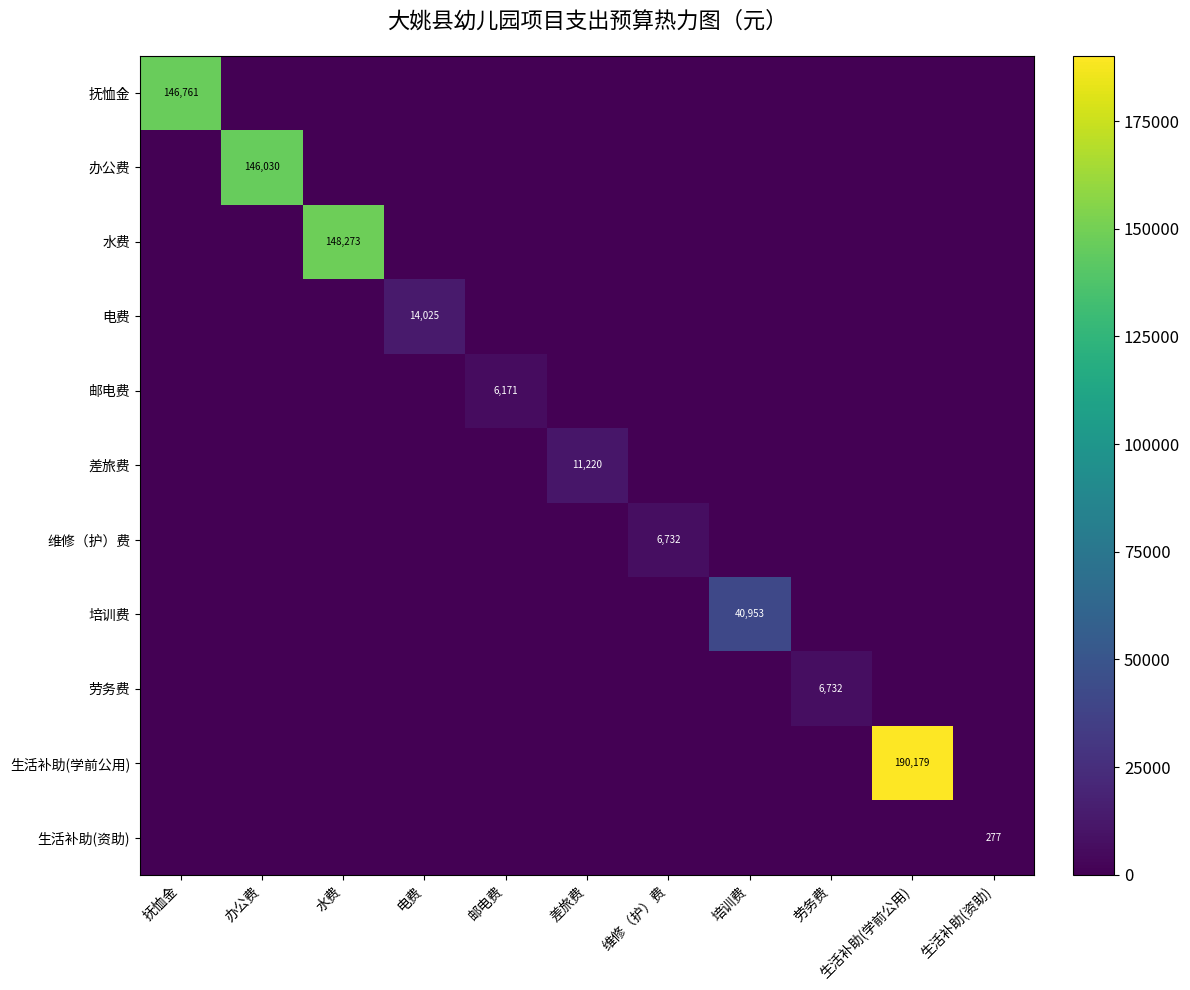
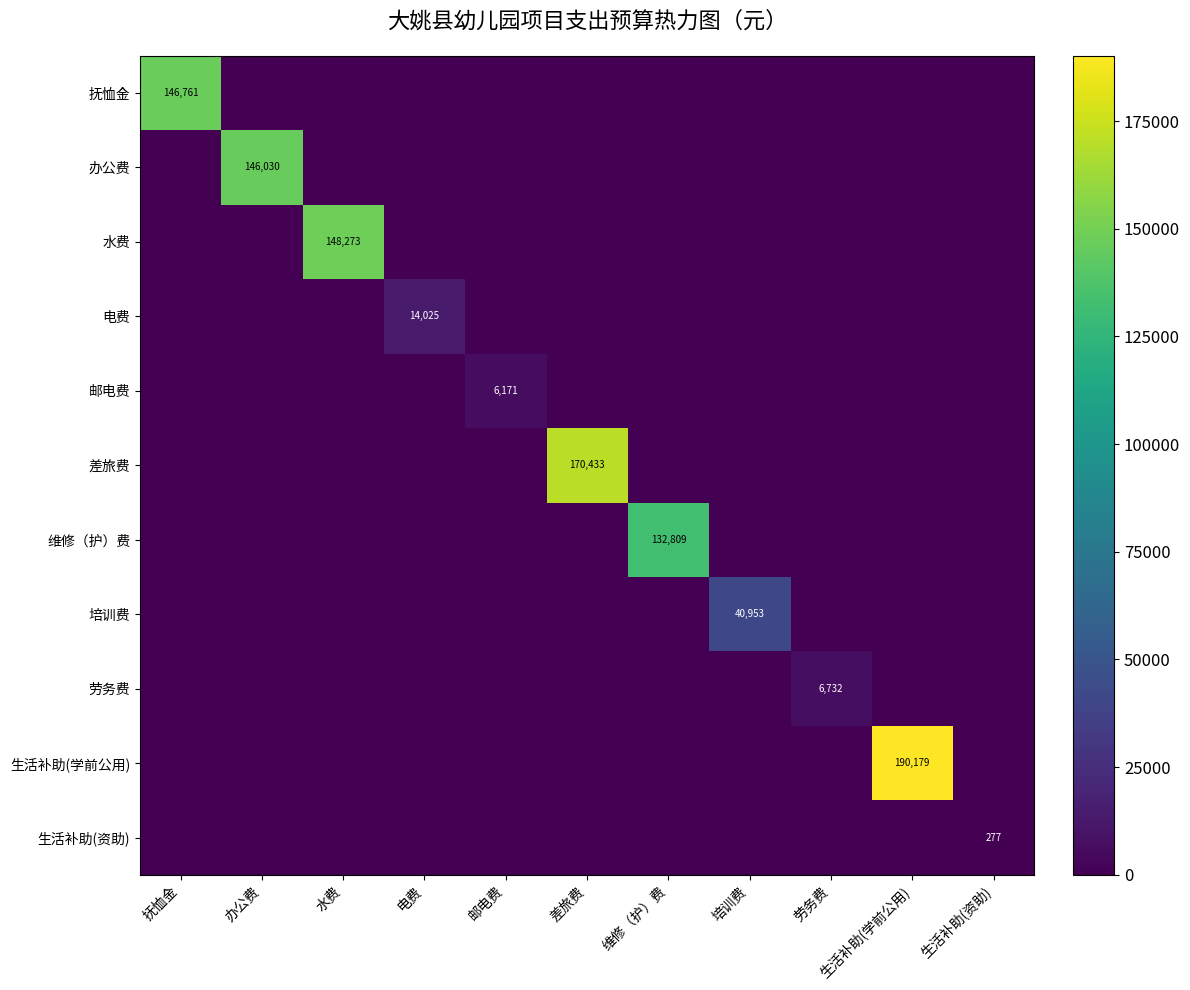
  {
    "抚恤金": {
      "抚恤金": "146,761"
    },
    "办公费": {
      "办公费": "146,030"
    },
    "水费": {
      "水费": "148,273"
    },
    "电费": {
      "电费": "14,025"
    },
    "邮电费": {
      "邮电费": "6,171"
    },
    "差旅费": {
-     "差旅费": "11,220"
+     "差旅费": "170,433"
    },
    "维修（护）费": {
-     "维修（护）费": "6,732"
+     "维修（护）费": "132,809"
    },
    "培训费": {
      "培训费": "40,953"
    },
    "劳务费": {
      "劳务费": "6,732"
    },
    "生活补助(学前公用)": {
      "生活补助(学前公用)": "190,179"
    },
    "生活补助(资助)": {
      "生活补助(资助)": "277"
    }
  }
